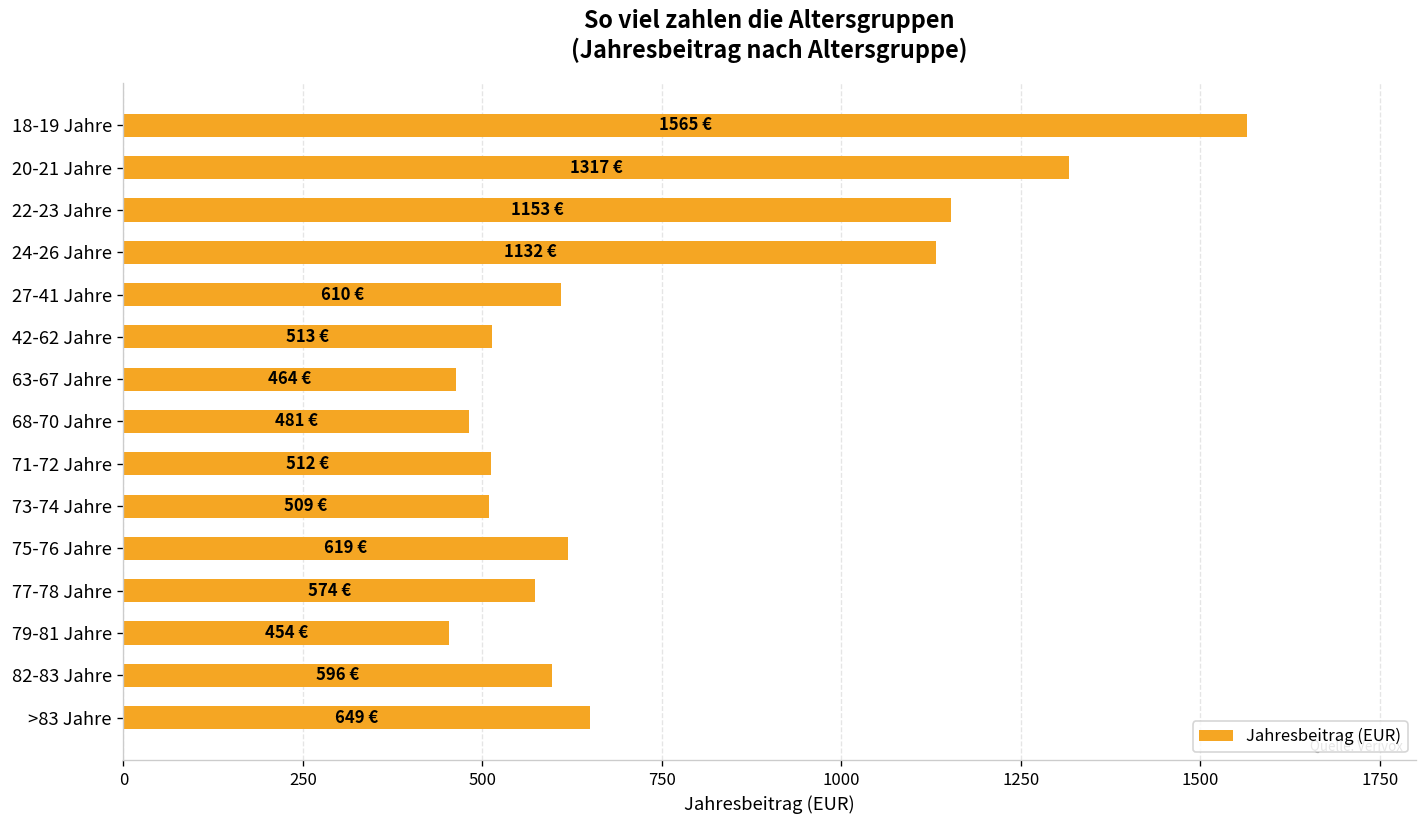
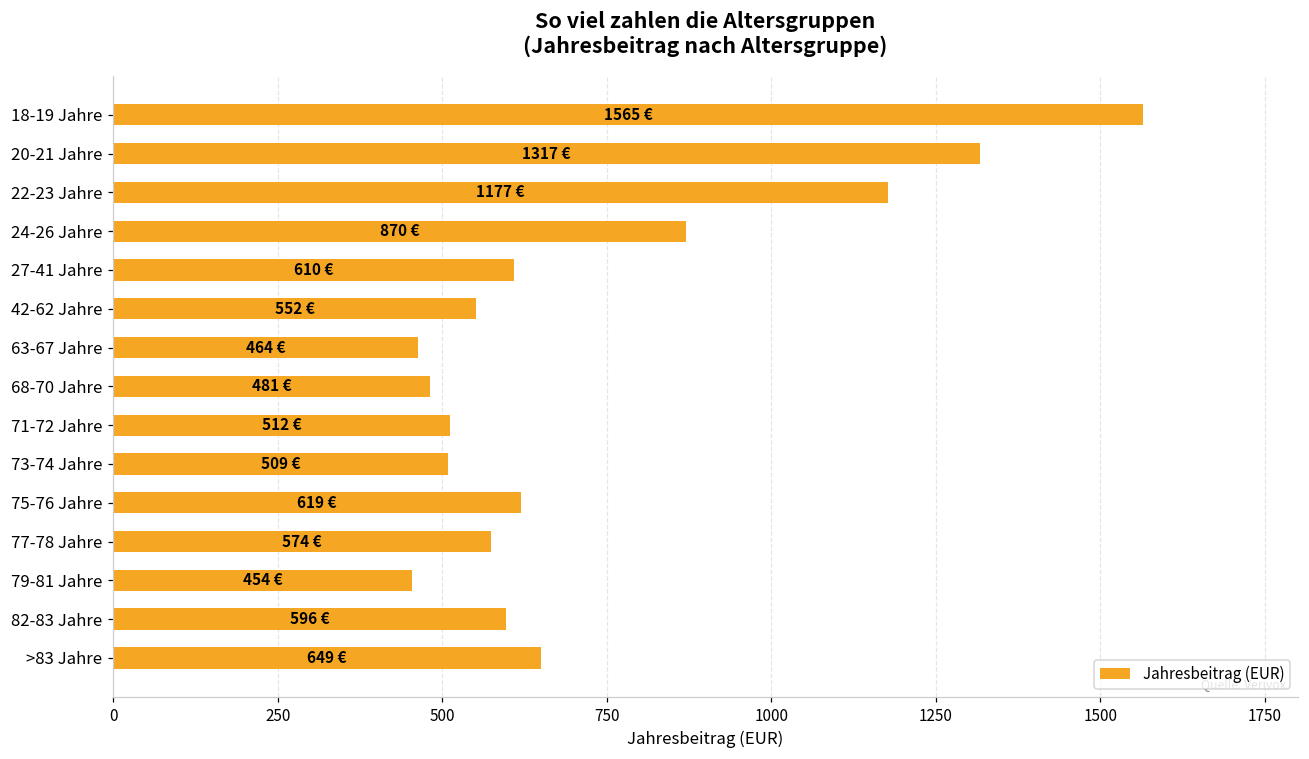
  {
    "18-19 Jahre": 1565,
    "20-21 Jahre": 1317,
-   "22-23 Jahre": 1153,
-   "24-26 Jahre": 1132,
+   "22-23 Jahre": 1177,
+   "24-26 Jahre": 870,
    "27-41 Jahre": 610,
-   "42-62 Jahre": 513,
+   "42-62 Jahre": 552,
    "63-67 Jahre": 464,
    "68-70 Jahre": 481,
    "71-72 Jahre": 512,
    "73-74 Jahre": 509,
    "75-76 Jahre": 619,
    "77-78 Jahre": 574,
    "79-81 Jahre": 454,
    "82-83 Jahre": 596,
    ">83 Jahre": 649
  }
